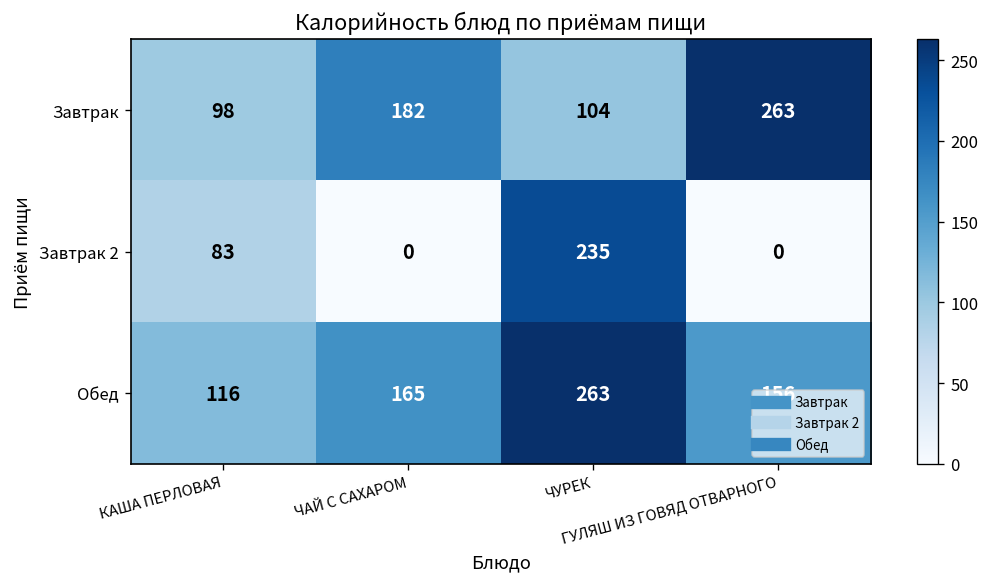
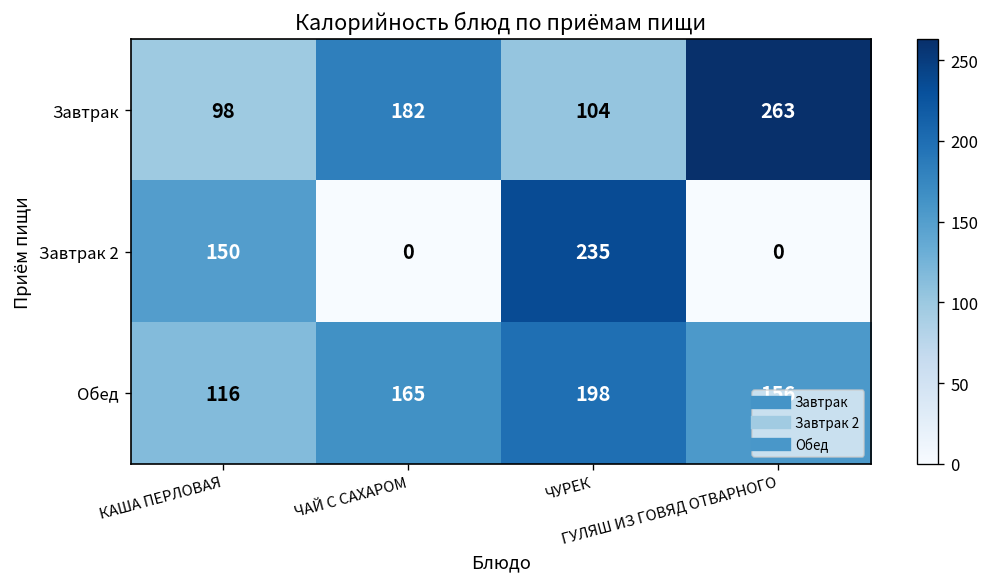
  {
    "Завтрак": {
      "КАША ПЕРЛОВАЯ": 98,
      "ЧАЙ С САХАРОМ": 182,
      "ЧУРЕК": 104,
      "ГУЛЯШ ИЗ ГОВЯД ОТВАРНОГО": 263
    },
    "Завтрак 2": {
-     "КАША ПЕРЛОВАЯ": 83,
+     "КАША ПЕРЛОВАЯ": 150,
      "ЧАЙ С САХАРОМ": 0,
      "ЧУРЕК": 235,
      "ГУЛЯШ ИЗ ГОВЯД ОТВАРНОГО": 0
    },
    "Обед": {
      "КАША ПЕРЛОВАЯ": 116,
      "ЧАЙ С САХАРОМ": 165,
-     "ЧУРЕК": 263
+     "ЧУРЕК": 198
    }
  }
